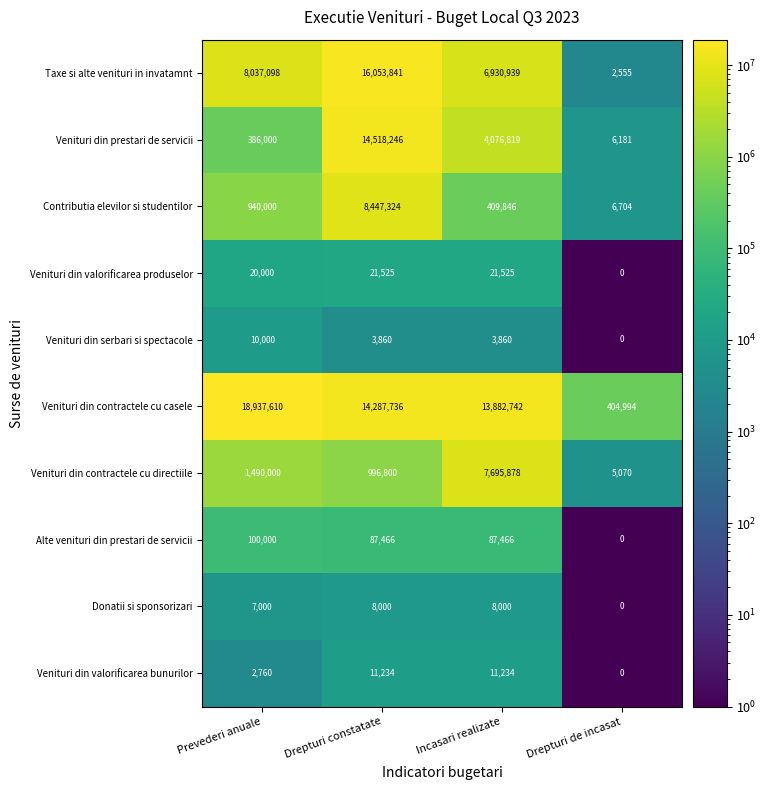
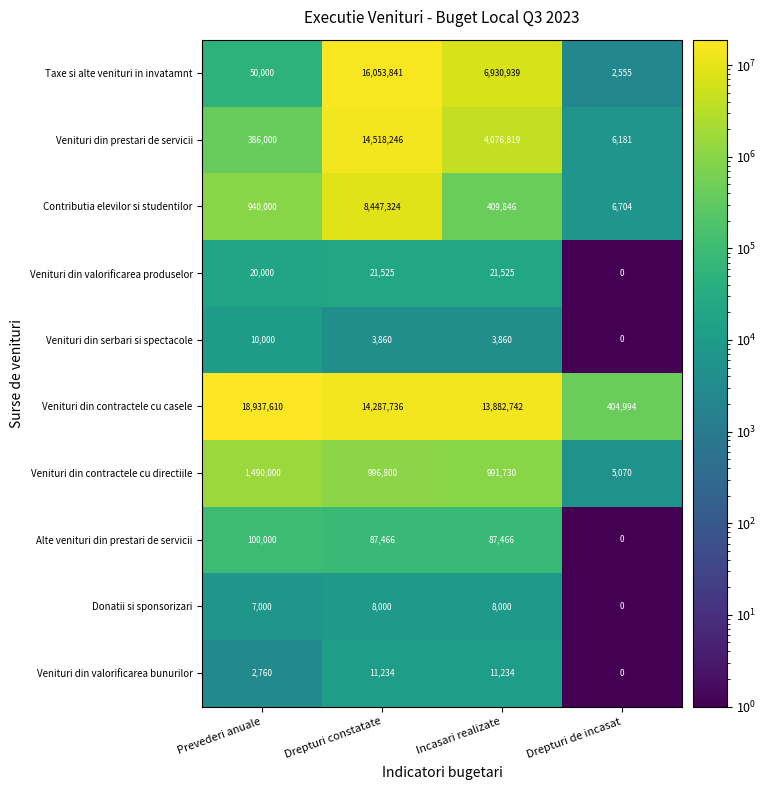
  {
    "Taxe si alte venituri in invatamnt": {
-     "Prevederi anuale": "8,037,098",
+     "Prevederi anuale": "50,000",
      "Drepturi constatate": "16,053,841",
      "Incasari realizate": "6,930,939",
      "Drepturi de incasat": "2,555"
    },
    "Venituri din prestari de servicii": {
      "Prevederi anuale": "386,000",
      "Drepturi constatate": "14,518,246",
      "Incasari realizate": "4,076,819",
      "Drepturi de incasat": "6,181"
    },
    "Contributia elevilor si studentilor": {
      "Prevederi anuale": "940,000",
      "Drepturi constatate": "8,447,324",
      "Incasari realizate": "409,846",
      "Drepturi de incasat": "6,704"
    },
    "Venituri din valorificarea produselor": {
      "Prevederi anuale": "20,000",
      "Drepturi constatate": "21,525",
      "Incasari realizate": "21,525",
      "Drepturi de incasat": "0"
    },
    "Venituri din serbari si spectacole": {
      "Prevederi anuale": "10,000",
      "Drepturi constatate": "3,860",
      "Incasari realizate": "3,860",
      "Drepturi de incasat": "0"
    },
    "Venituri din contractele cu casele": {
      "Prevederi anuale": "18,937,610",
      "Drepturi constatate": "14,287,736",
      "Incasari realizate": "13,882,742",
      "Drepturi de incasat": "404,994"
    },
    "Venituri din contractele cu directiile": {
      "Prevederi anuale": "1,490,000",
      "Drepturi constatate": "996,800",
-     "Incasari realizate": "7,695,878",
+     "Incasari realizate": "991,730",
      "Drepturi de incasat": "5,070"
    },
    "Alte venituri din prestari de servicii": {
      "Prevederi anuale": "100,000",
      "Drepturi constatate": "87,466",
      "Incasari realizate": "87,466",
      "Drepturi de incasat": "0"
    },
    "Donatii si sponsorizari": {
      "Prevederi anuale": "7,000",
      "Drepturi constatate": "8,000",
      "Incasari realizate": "8,000",
      "Drepturi de incasat": "0"
    },
    "Venituri din valorificarea bunurilor": {
      "Prevederi anuale": "2,760",
      "Drepturi constatate": "11,234",
      "Incasari realizate": "11,234",
      "Drepturi de incasat": "0"
    }
  }
